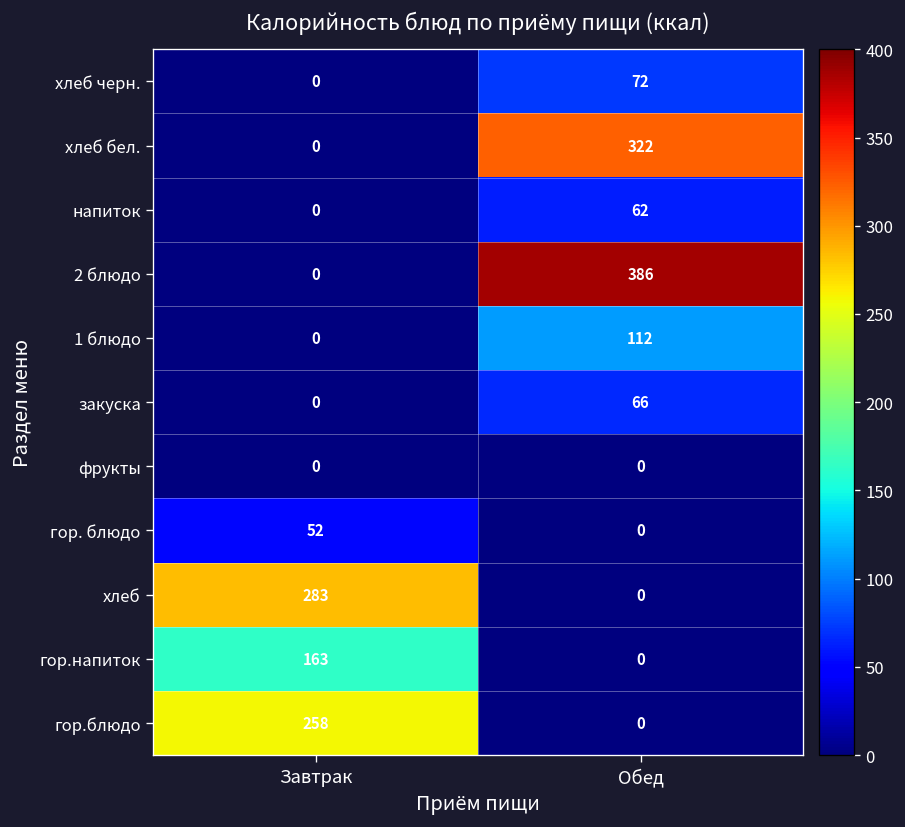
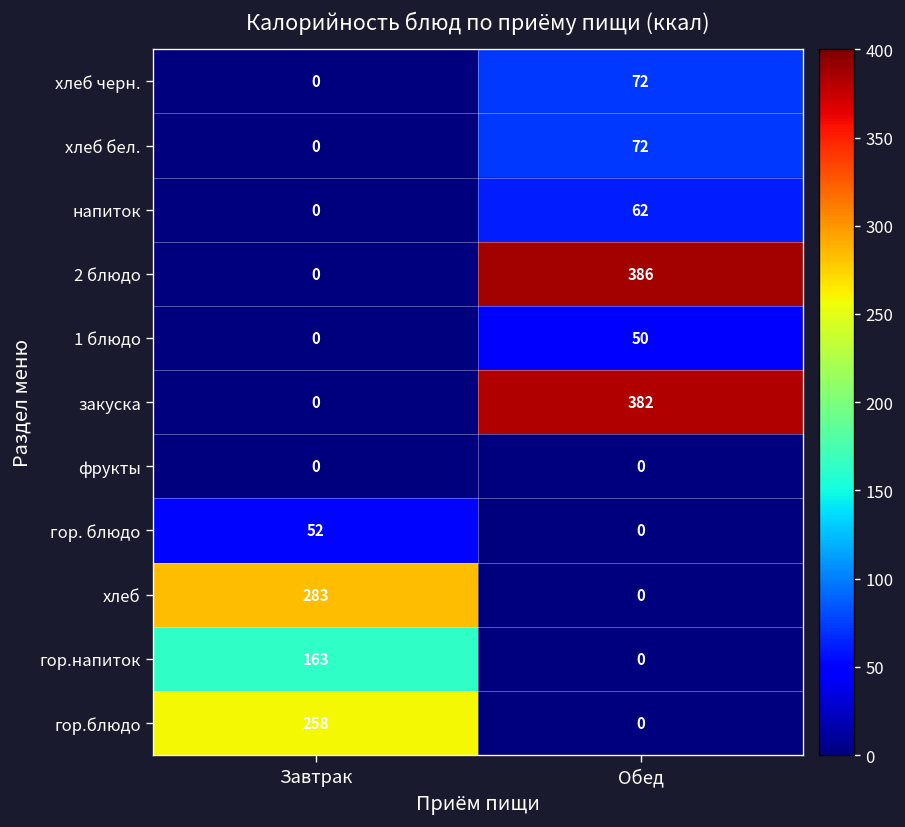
  {
    "хлеб черн.": {
      "Завтрак": 0,
      "Обед": 72
    },
    "хлеб бел.": {
      "Завтрак": 0,
-     "Обед": 322
+     "Обед": 72
    },
    "напиток": {
      "Завтрак": 0,
      "Обед": 62
    },
    "2 блюдо": {
      "Завтрак": 0,
      "Обед": 386
    },
    "1 блюдо": {
      "Завтрак": 0,
-     "Обед": 112
+     "Обед": 50
    },
    "закуска": {
      "Завтрак": 0,
-     "Обед": 66
+     "Обед": 382
    },
    "фрукты": {
      "Завтрак": 0,
      "Обед": 0
    },
    "гор. блюдо": {
      "Завтрак": 52,
      "Обед": 0
    },
    "хлеб": {
      "Завтрак": 283,
      "Обед": 0
    },
    "гор.напиток": {
      "Завтрак": 163,
      "Обед": 0
    },
    "гор.блюдо": {
      "Завтрак": 258,
      "Обед": 0
    }
  }
